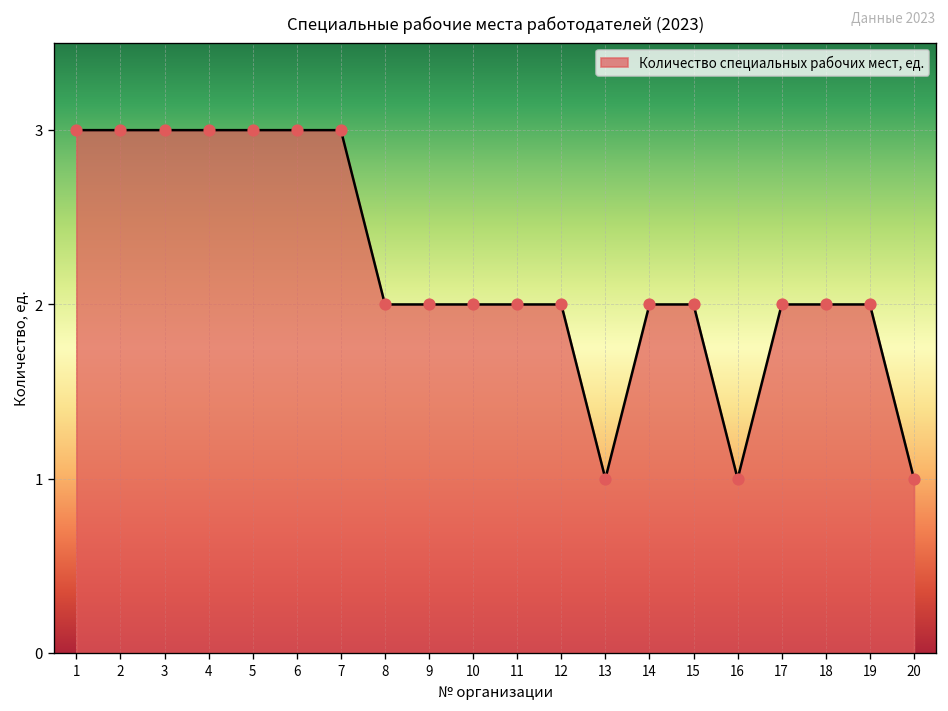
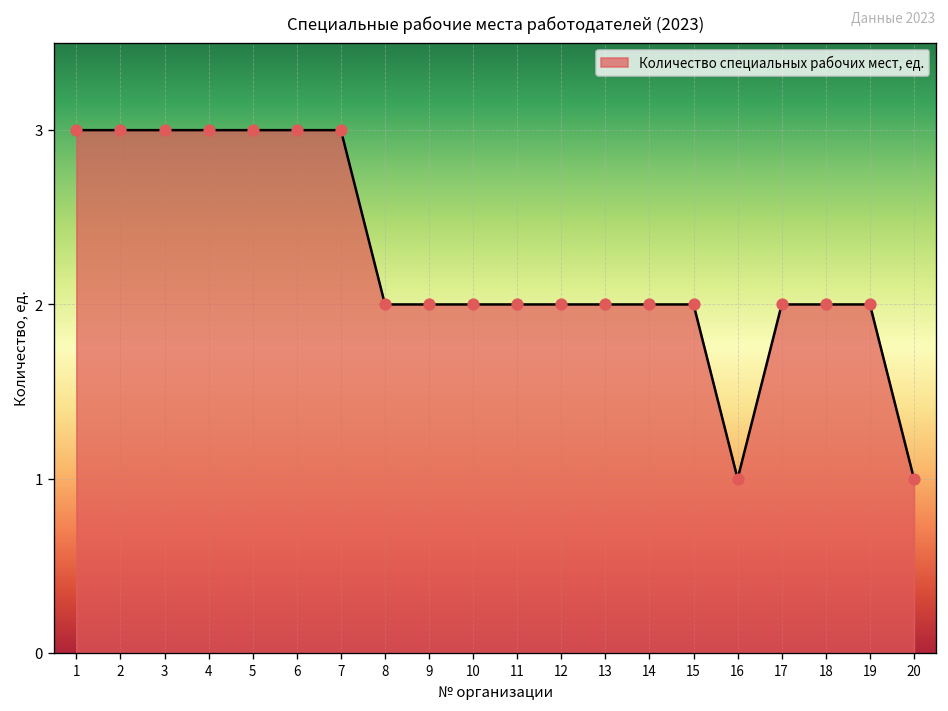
  {
    "1": 3,
    "2": 3,
    "3": 3,
    "4": 3,
    "5": 3,
    "6": 3,
    "7": 3,
    "8": 2,
    "9": 2,
    "10": 2,
    "11": 2,
    "12": 2,
-   "13": 1,
+   "13": 2,
    "14": 2,
    "15": 2,
    "16": 1,
    "17": 2,
    "18": 2,
    "19": 2,
    "20": 1
  }
